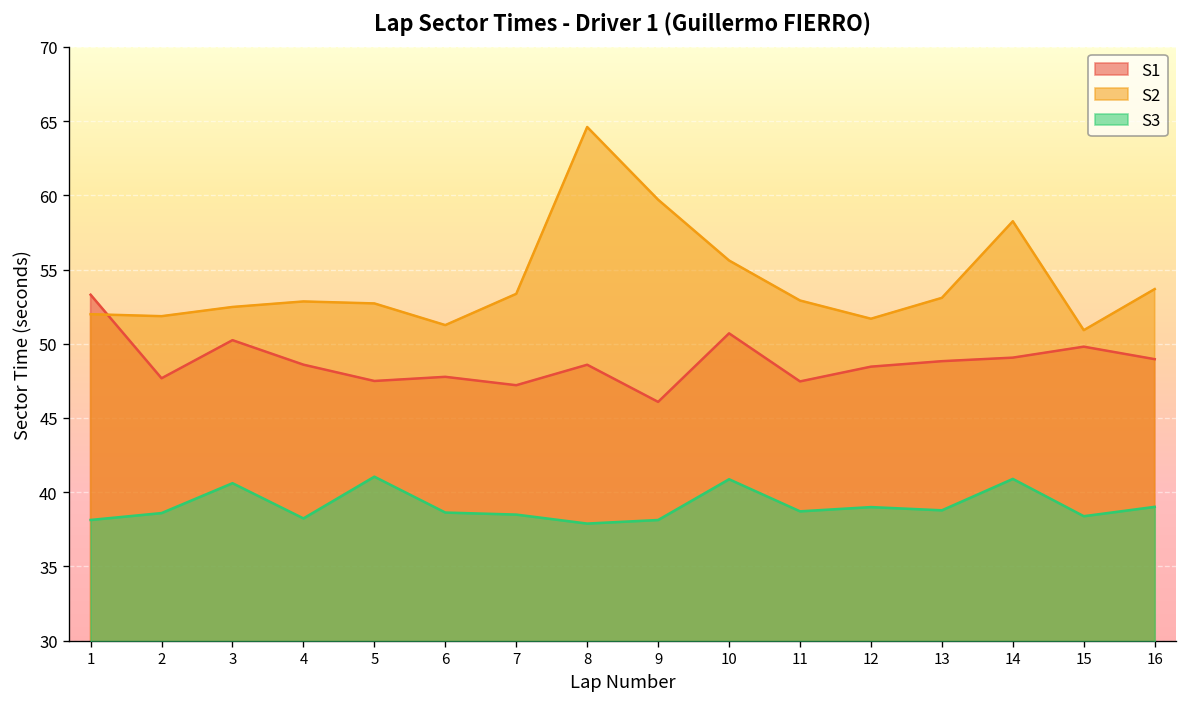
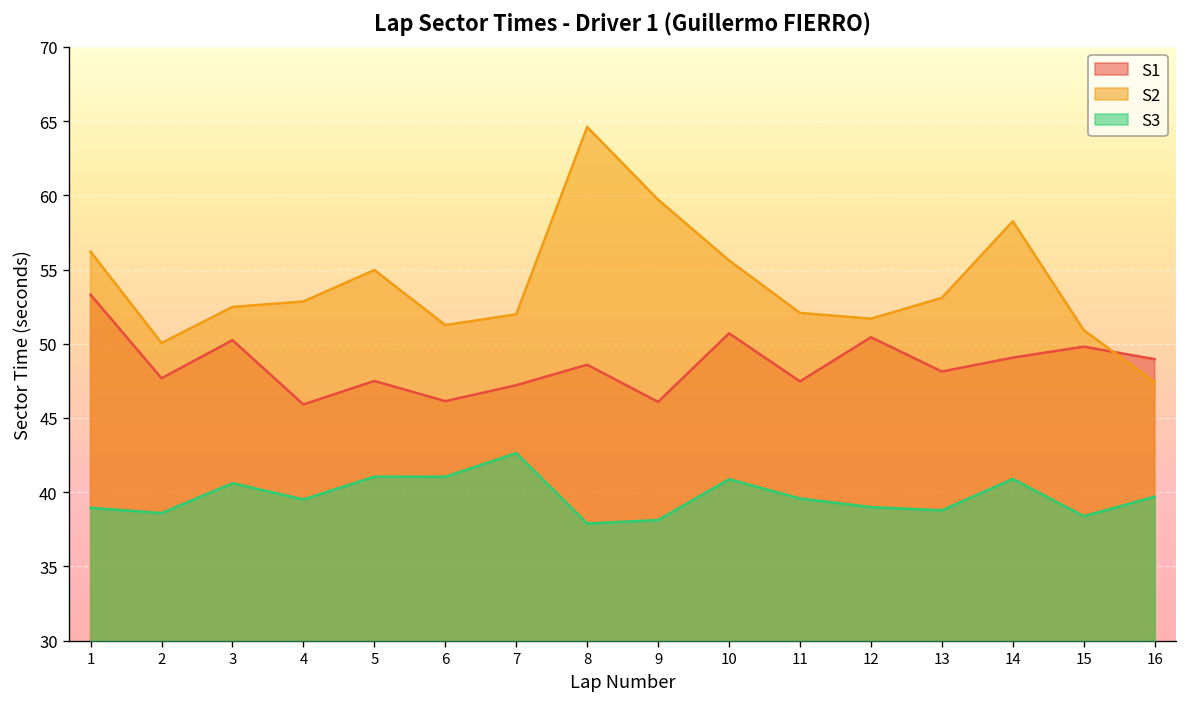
  {
    "S1": {
      "1": 53.3,
      "2": 47.7,
      "3": 50.2,
-     "4": 48.6,
+     "4": 45.9,
      "5": 47.5,
-     "6": 47.8,
+     "6": 46.1,
      "7": 47.2,
      "8": 48.6,
      "9": 46.1,
      "10": 50.7,
      "11": 47.5,
-     "12": 48.5,
-     "13": 48.8,
+     "12": 50.4,
+     "13": 48.1,
      "14": 49.1,
      "15": 49.8,
      "16": 49.0
    },
    "S2": {
-     "1": 52.0,
-     "2": 51.9,
+     "1": 56.2,
+     "2": 50.1,
      "3": 52.5,
      "4": 52.8,
-     "5": 52.7,
+     "5": 55.0,
      "6": 51.3,
-     "7": 53.4,
+     "7": 52.0,
      "8": 64.6,
      "9": 59.7,
      "10": 55.6,
-     "11": 52.9,
+     "11": 52.1,
      "12": 51.7,
      "13": 53.1,
      "14": 58.3,
      "15": 50.9,
-     "16": 53.7
+     "16": 47.4
    },
    "S3": {
-     "1": 38.1,
+     "1": 38.9,
      "2": 38.6,
      "3": 40.6,
-     "4": 38.2,
+     "4": 39.5,
      "5": 41.0,
-     "6": 38.6,
-     "7": 38.5,
+     "6": 41.0,
+     "7": 42.6,
      "8": 37.9,
      "9": 38.1,
      "10": 40.9,
-     "11": 38.7,
+     "11": 39.6,
      "12": 39.0,
      "13": 38.8,
      "14": 40.9,
      "15": 38.4,
-     "16": 39.0
+     "16": 39.7
    }
  }
